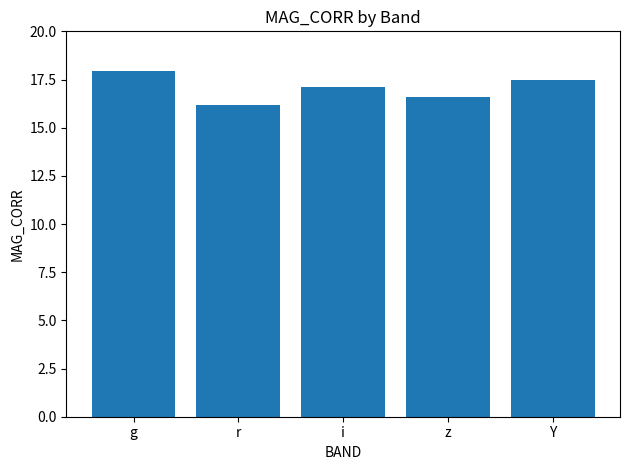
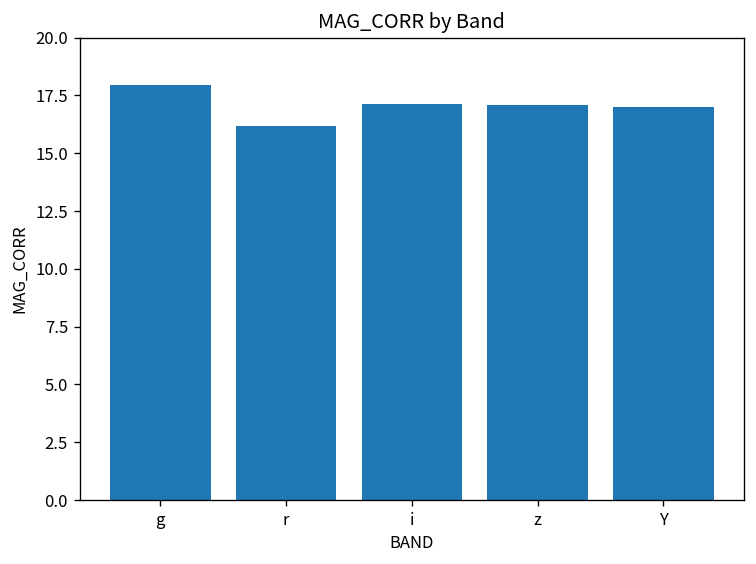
  {
    "g": 18.0,
    "r": 16.2,
    "i": 17.1,
-   "z": 16.6,
-   "Y": 17.5
+   "z": 17.1,
+   "Y": 17.0
  }
